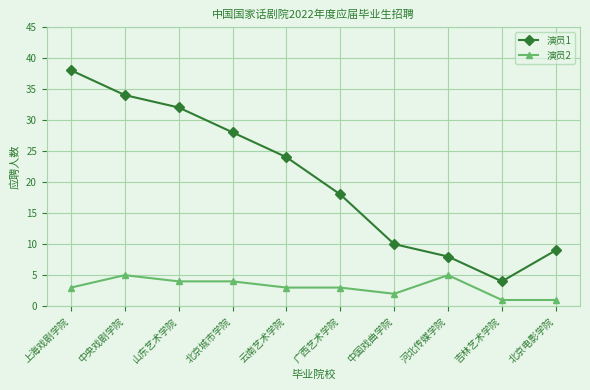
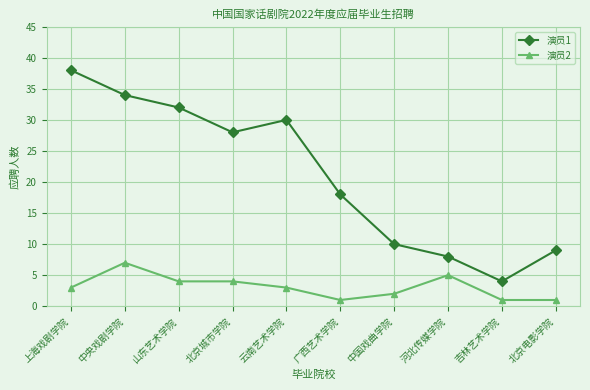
  {
    "演员1": {
      "上海戏剧学院": 38,
      "中央戏剧学院": 34,
      "山东艺术学院": 32,
      "北京城市学院": 28,
-     "云南艺术学院": 24,
+     "云南艺术学院": 30,
      "广西艺术学院": 18,
      "中国戏曲学院": 10,
      "河北传媒学院": 8,
      "吉林艺术学院": 4,
      "北京电影学院": 9
    },
    "演员2": {
      "上海戏剧学院": 3,
-     "中央戏剧学院": 5,
+     "中央戏剧学院": 7,
      "山东艺术学院": 4,
      "北京城市学院": 4,
      "云南艺术学院": 3,
-     "广西艺术学院": 3,
+     "广西艺术学院": 1,
      "中国戏曲学院": 2,
      "河北传媒学院": 5,
      "吉林艺术学院": 1,
      "北京电影学院": 1
    }
  }
